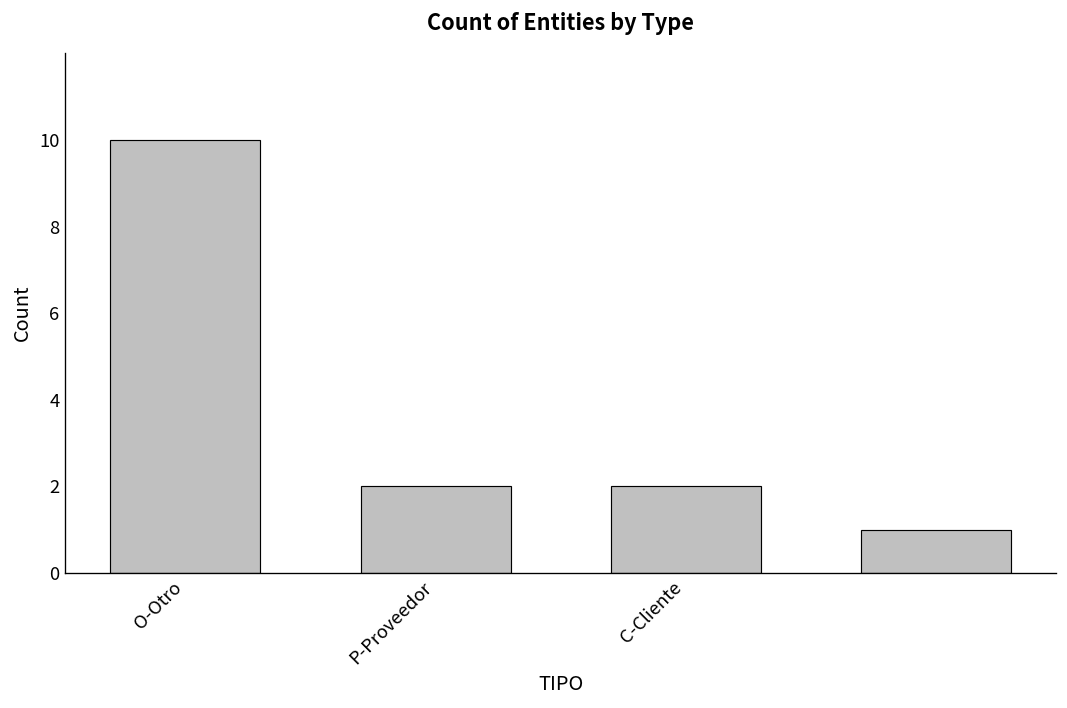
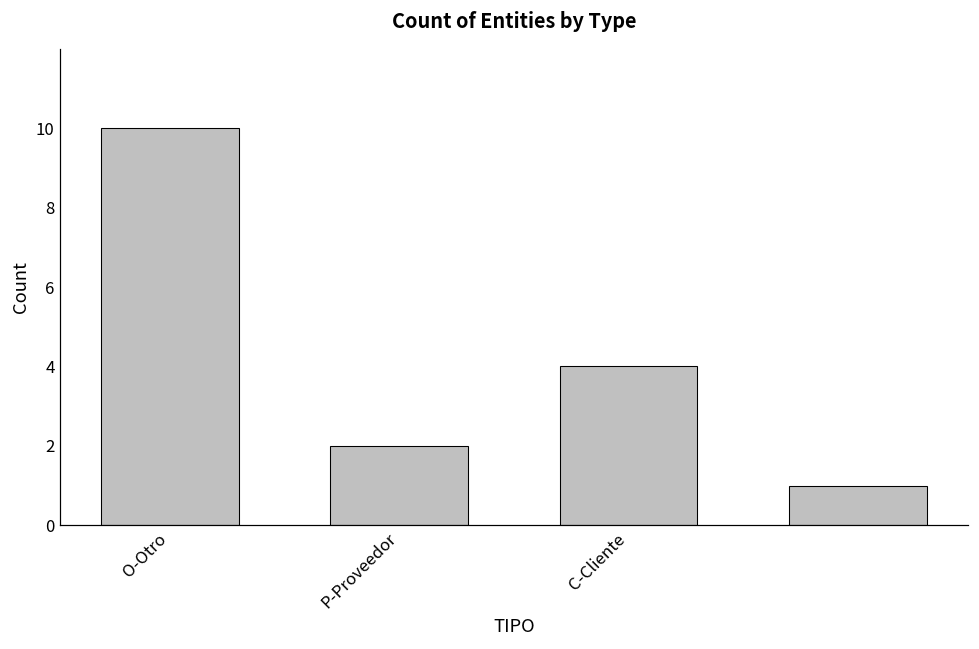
  {
    "O-Otro": 10,
    "P-Proveedor": 2,
-   "C-Cliente": 2
+   "C-Cliente": 4
  }
